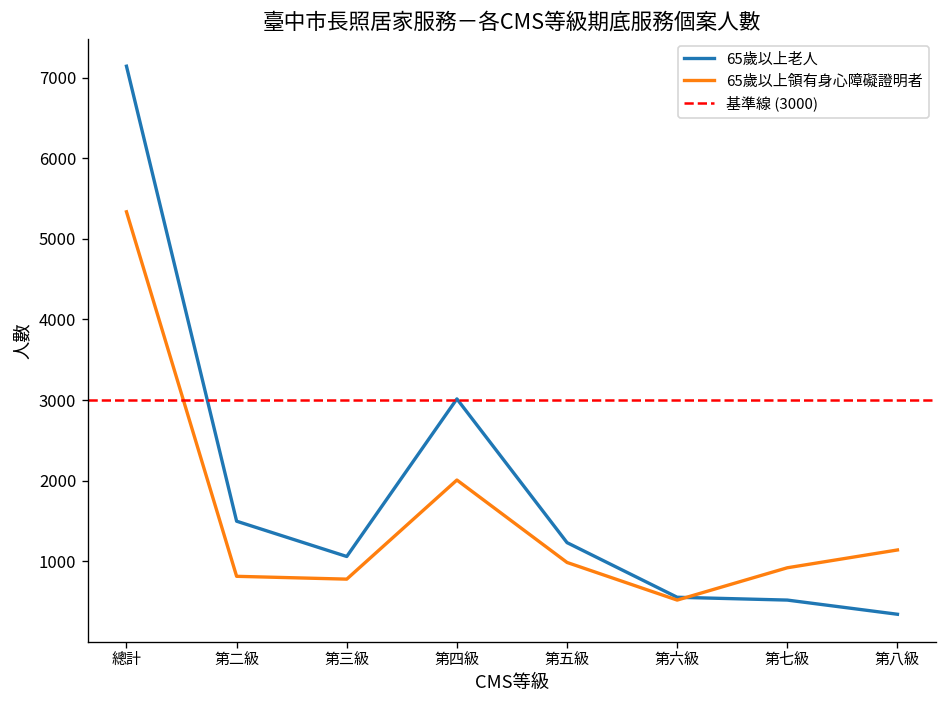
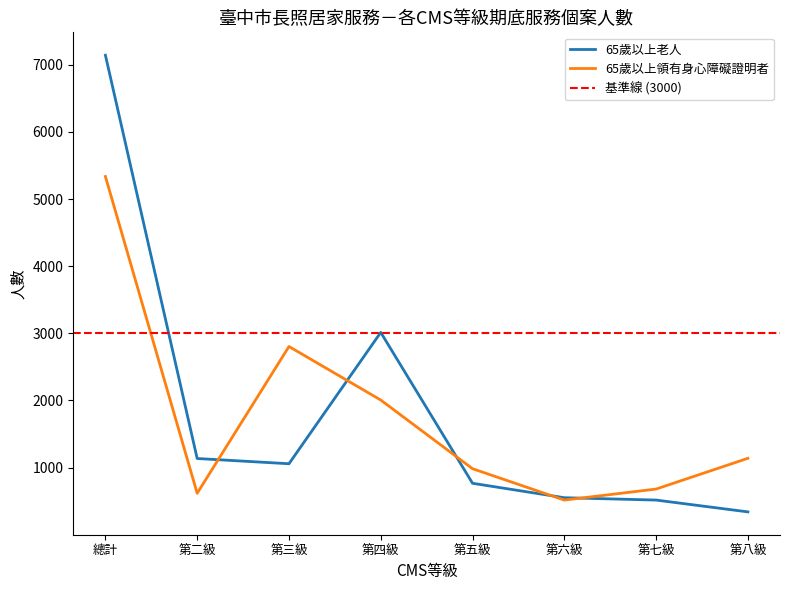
  {
    "65歲以上老人": {
      "總計": 7100,
-     "第二級": 1500,
+     "第二級": 1100,
      "第三級": 1100,
      "第四級": 3000,
-     "第五級": 1200,
+     "第五級": 800,
      "第七級": 500,
      "第八級": 300
    },
    "65歲以上領有身心障礙證明者": {
      "總計": 5300,
-     "第二級": 800,
-     "第三級": 800,
+     "第二級": 600,
+     "第三級": 2800,
      "第四級": 2000,
      "第五級": 1000,
-     "第七級": 900,
+     "第七級": 700,
      "第八級": 1100
    }
  }
